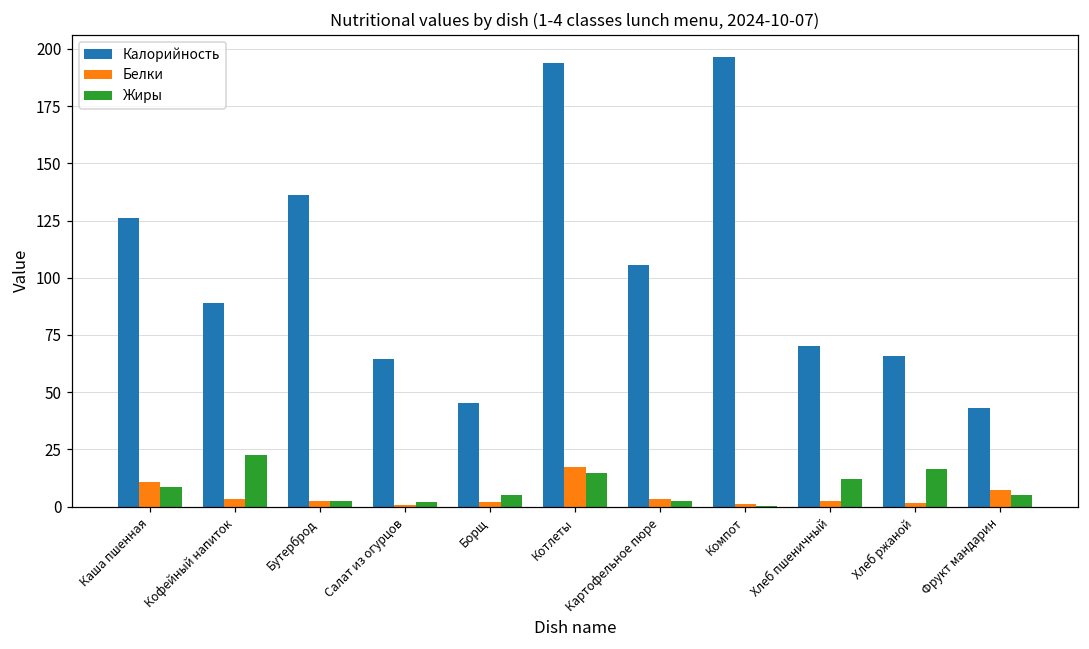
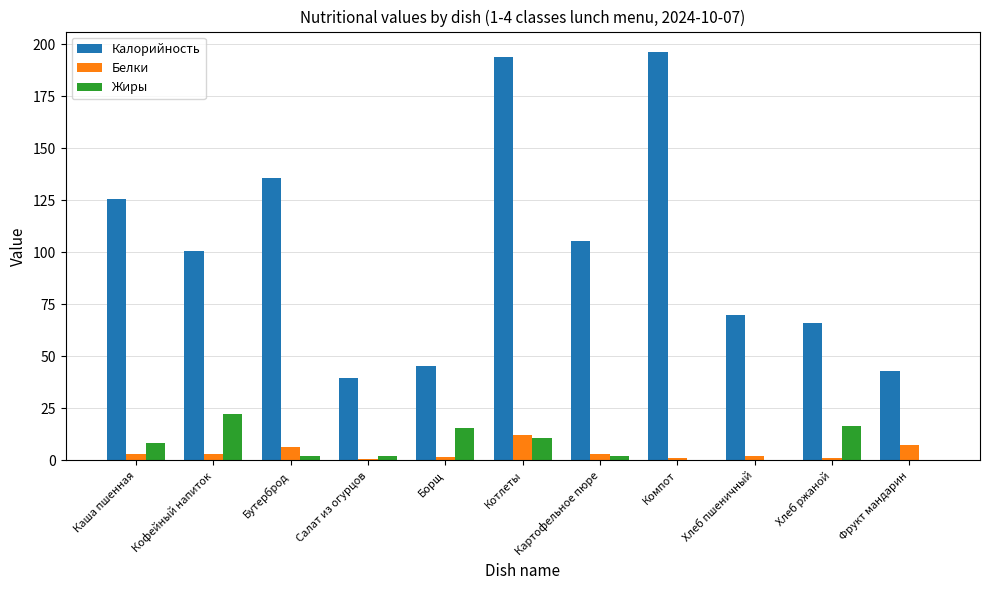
  {
    "Калорийность": {
      "Каша пшенная": 126,
-     "Кофейный напиток": 89,
+     "Кофейный напиток": 101,
      "Бутерброд": 136,
-     "Салат из огурцов": 65,
+     "Салат из огурцов": 40,
      "Борщ": 45,
      "Котлеты": 194,
      "Картофельное пюре": 106,
      "Компот": 196,
      "Хлеб пшеничный": 70,
      "Хлеб ржаной": 66,
      "Фрукт мандарин": 43
    },
    "Белки": {
-     "Каша пшенная": 11,
+     "Каша пшенная": 3,
      "Кофейный напиток": 3,
-     "Бутерброд": 2,
+     "Бутерброд": 6,
      "Борщ": 2,
-     "Котлеты": 17,
+     "Котлеты": 12,
      "Картофельное пюре": 3,
      "Хлеб пшеничный": 2,
      "Хлеб ржаной": 1,
      "Фрукт мандарин": 7
    },
    "Жиры": {
      "Каша пшенная": 9,
      "Кофейный напиток": 23,
      "Бутерброд": 2,
      "Салат из огурцов": 2,
-     "Борщ": 5,
-     "Котлеты": 15,
+     "Борщ": 15,
+     "Котлеты": 11,
      "Картофельное пюре": 2,
-     "Хлеб пшеничный": 12,
+     "Хлеб пшеничный": 0,
      "Хлеб ржаной": 17,
-     "Фрукт мандарин": 5
+     "Фрукт мандарин": 0
    }
  }
